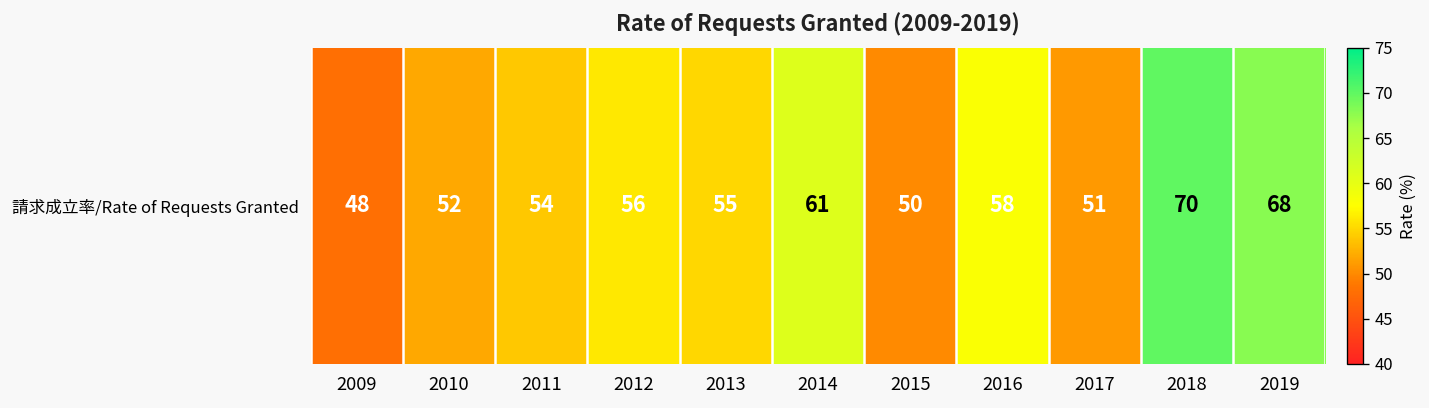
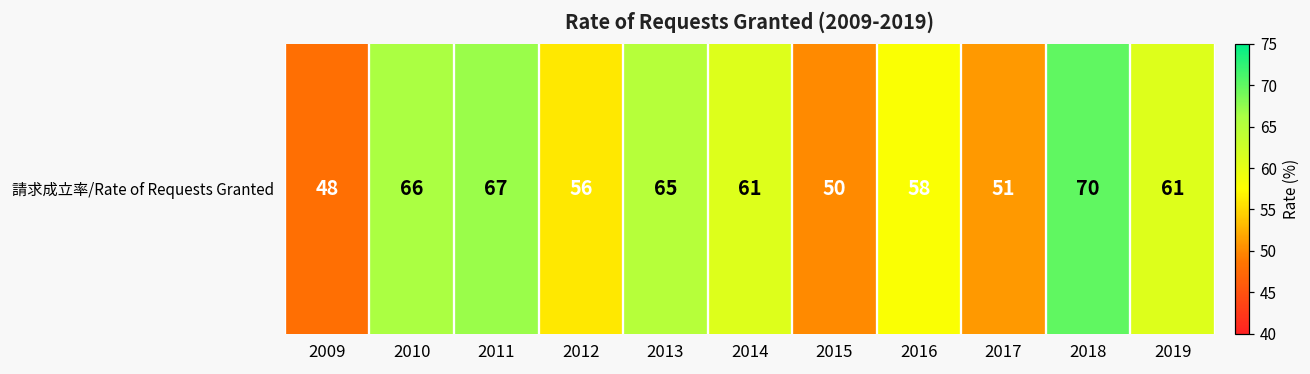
  {
    "請求成立率/Rate of Requests Granted": {
      "2009": 48,
-     "2010": 52,
-     "2011": 54,
+     "2010": 66,
+     "2011": 67,
      "2012": 56,
-     "2013": 55,
+     "2013": 65,
      "2014": 61,
      "2015": 50,
      "2016": 58,
      "2017": 51,
      "2018": 70,
-     "2019": 68
+     "2019": 61
    }
  }
